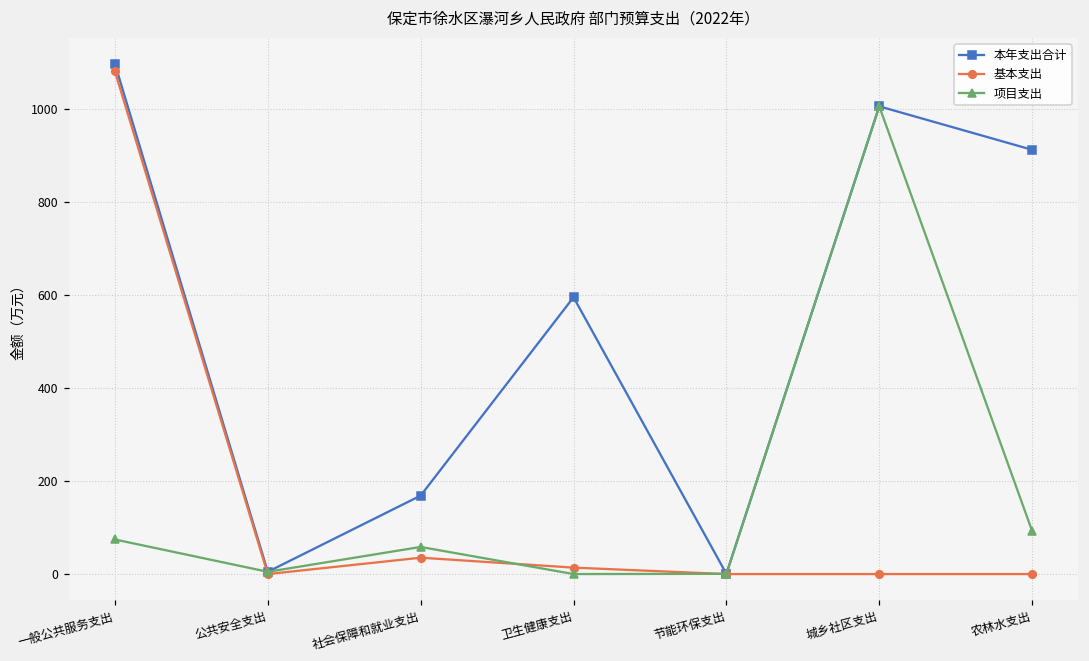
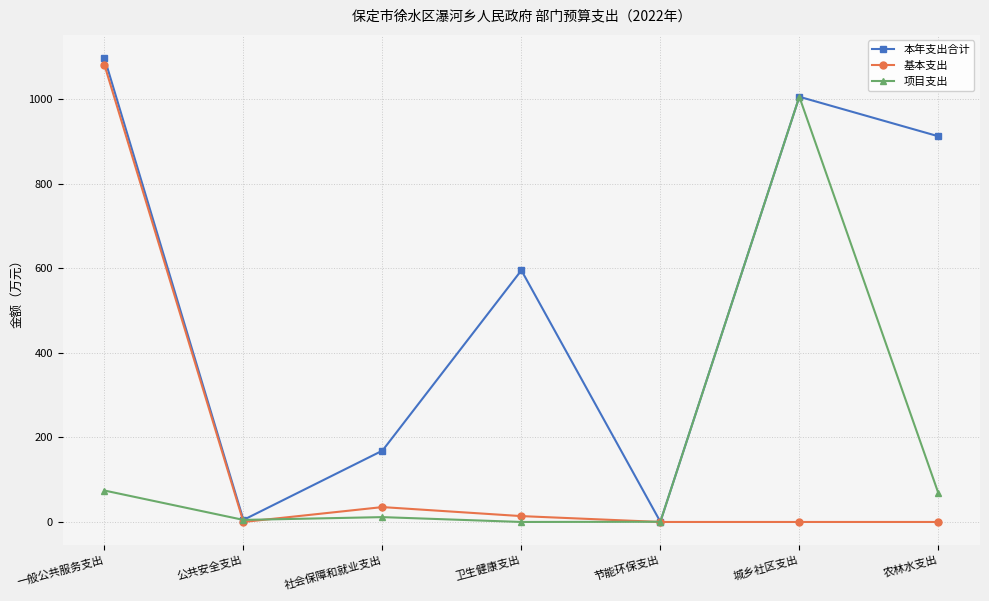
  {
    "本年支出合计": {
      "一般公共服务支出": 1100,
      "社会保障和就业支出": 170,
      "卫生健康支出": 600,
      "农林水支出": 910
    },
    "基本支出": {
      "一般公共服务支出": 1080,
      "社会保障和就业支出": 40,
      "卫生健康支出": 10,
      "城乡社区支出": 0,
      "农林水支出": 0
    },
    "项目支出": {
      "一般公共服务支出": 70,
-     "社会保障和就业支出": 60,
+     "社会保障和就业支出": 10,
      "卫生健康支出": 0,
-     "农林水支出": 90
+     "农林水支出": 70
    }
  }
